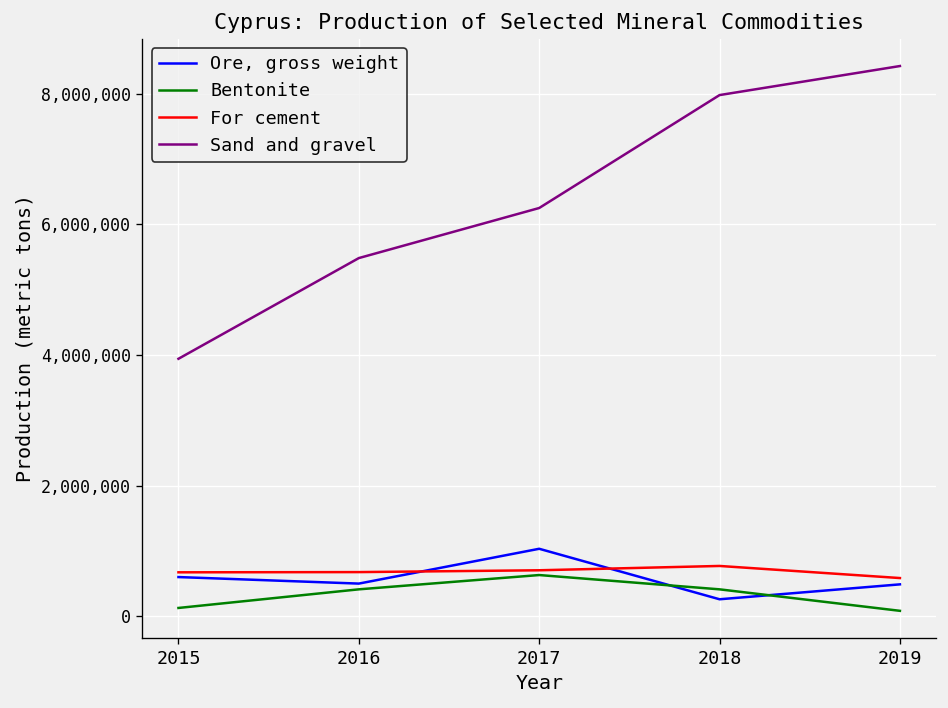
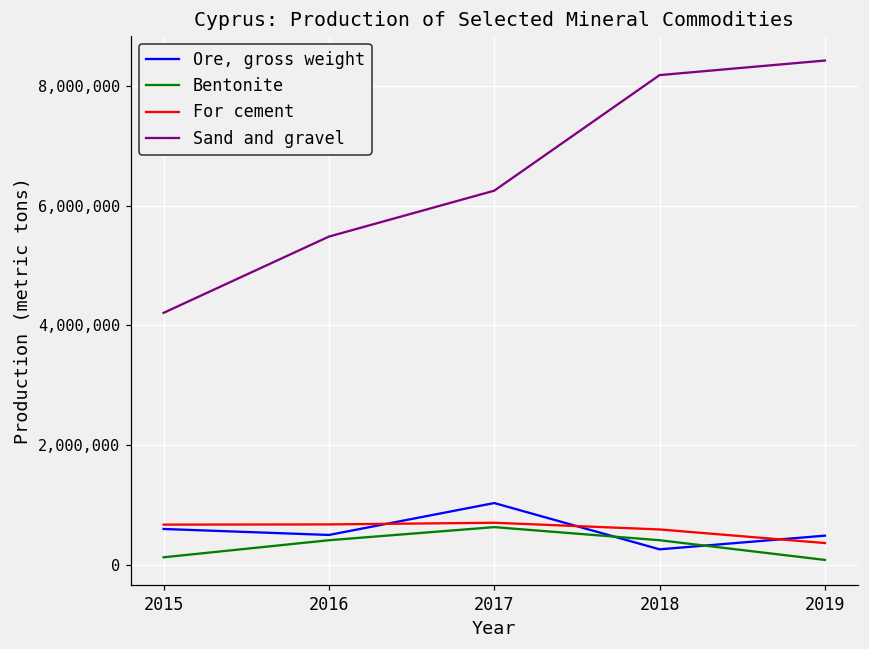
  {
    "Ore, gross weight": {
      "2015": "600,000",
      "2016": "500,000",
      "2017": "1,000,000",
      "2018": "300,000",
      "2019": "500,000"
    },
    "Bentonite": {
      "2015": "100,000",
      "2016": "400,000",
      "2017": "600,000",
      "2018": "400,000",
      "2019": "100,000"
    },
    "For cement": {
      "2015": "700,000",
      "2016": "700,000",
      "2017": "700,000",
-     "2018": "800,000",
-     "2019": "600,000"
+     "2018": "600,000",
+     "2019": "400,000"
    },
    "Sand and gravel": {
-     "2015": "3,900,000",
+     "2015": "4,200,000",
      "2016": "5,500,000",
      "2017": "6,200,000",
-     "2018": "8,000,000",
+     "2018": "8,200,000",
      "2019": "8,400,000"
    }
  }
